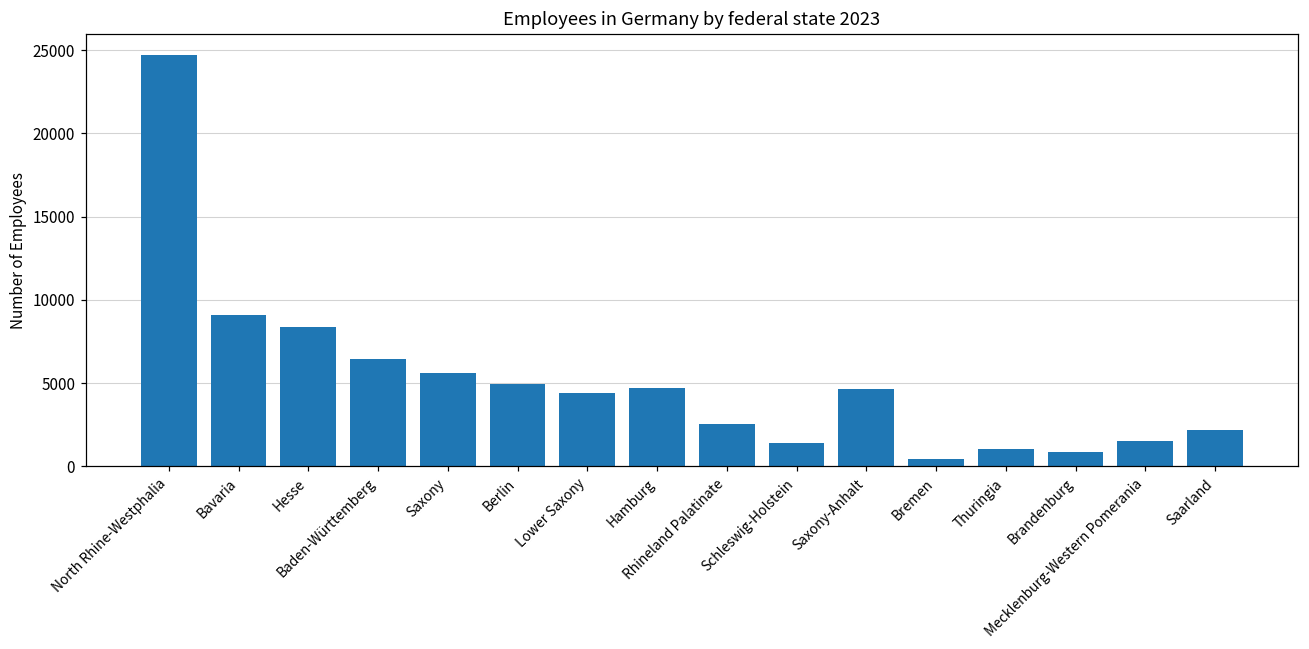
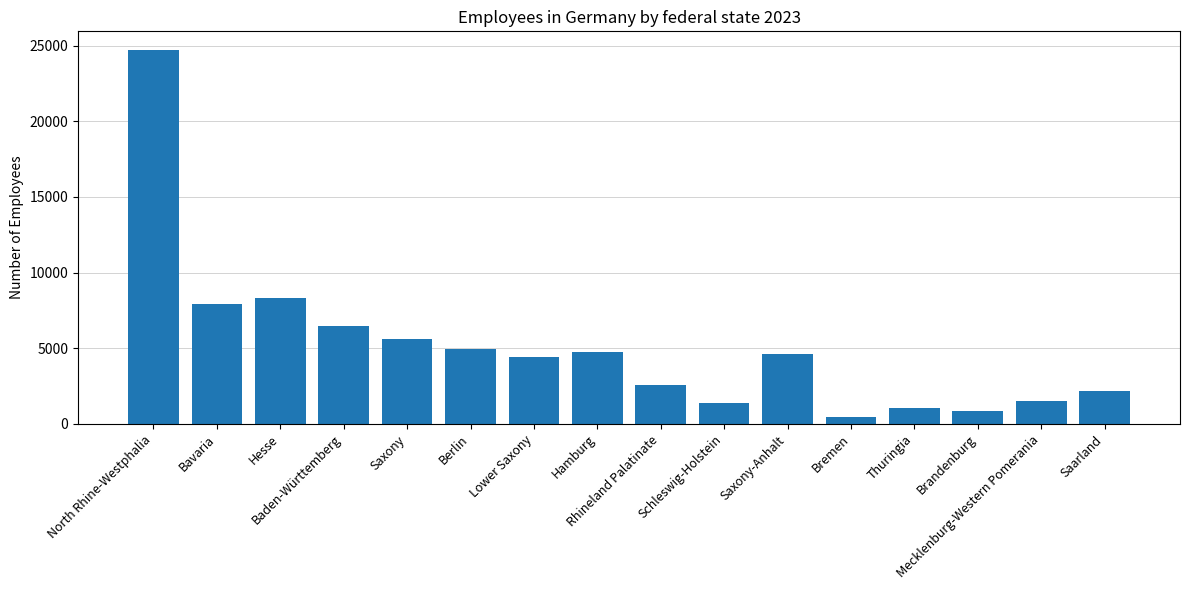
  {
    "North Rhine-Westphalia": 24700,
-   "Bavaria": 9100,
+   "Bavaria": 7900,
    "Hesse": 8300,
    "Baden-Württemberg": 6500,
    "Saxony": 5600,
    "Berlin": 5000,
    "Lower Saxony": 4400,
    "Hamburg": 4700,
    "Rhineland Palatinate": 2600,
    "Schleswig-Holstein": 1400,
    "Saxony-Anhalt": 4600,
    "Bremen": 500,
    "Thuringia": 1100,
    "Brandenburg": 900,
    "Mecklenburg-Western Pomerania": 1500,
    "Saarland": 2200
  }
